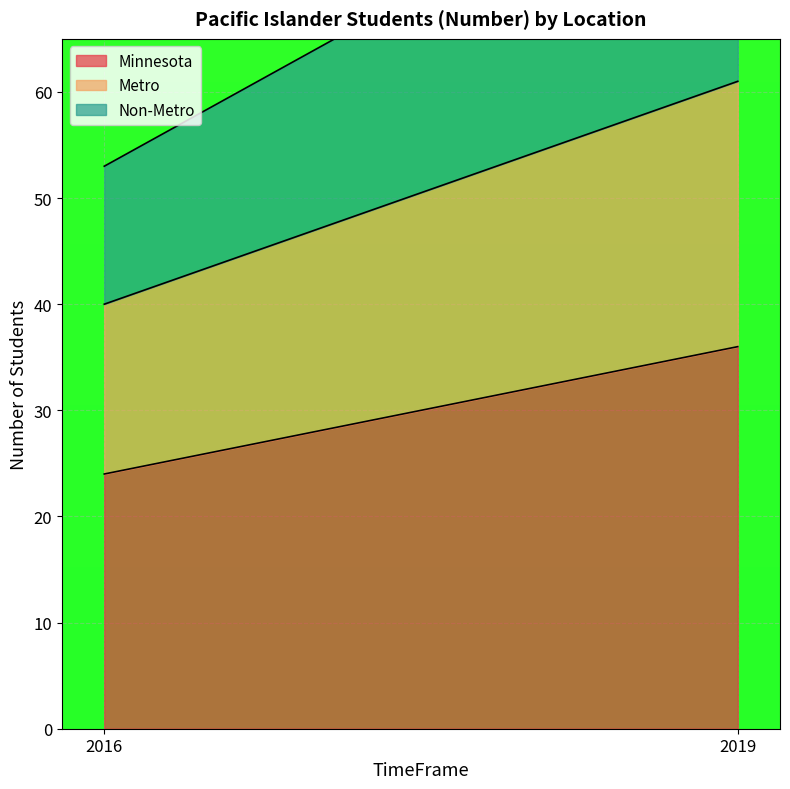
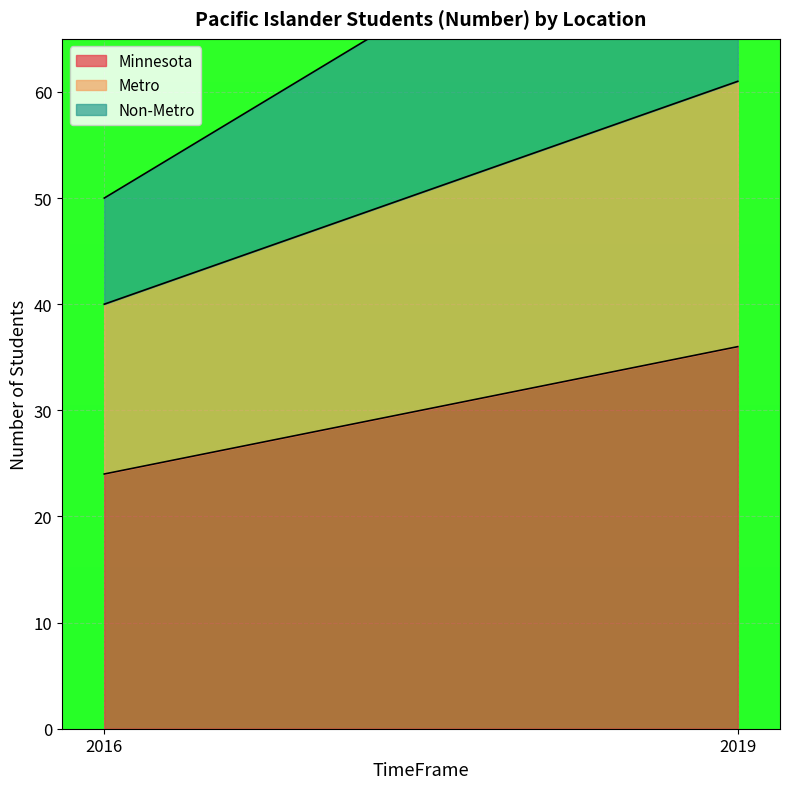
  {
    "Minnesota": {
      "2016": 24,
      "2019": 36
    },
    "Metro": {
      "2016": 16,
      "2019": 25
    },
    "Non-Metro": {
-     "2016": 13
+     "2016": 10
    }
  }
